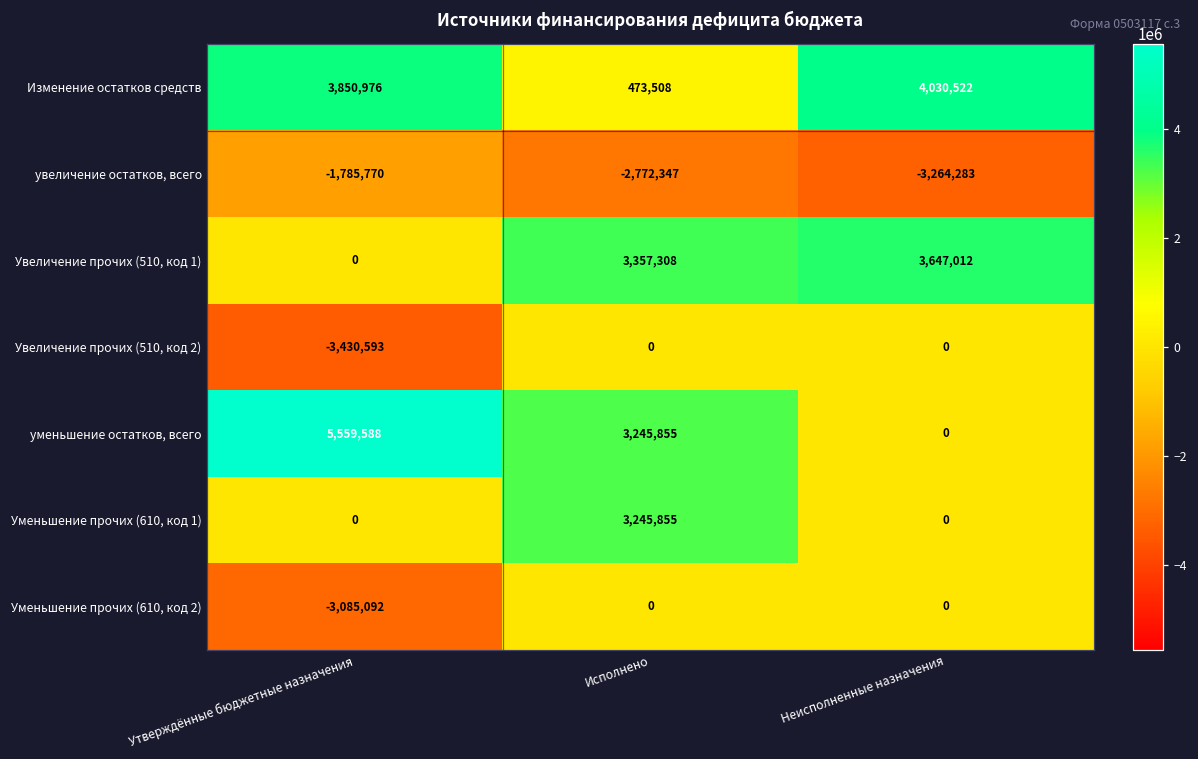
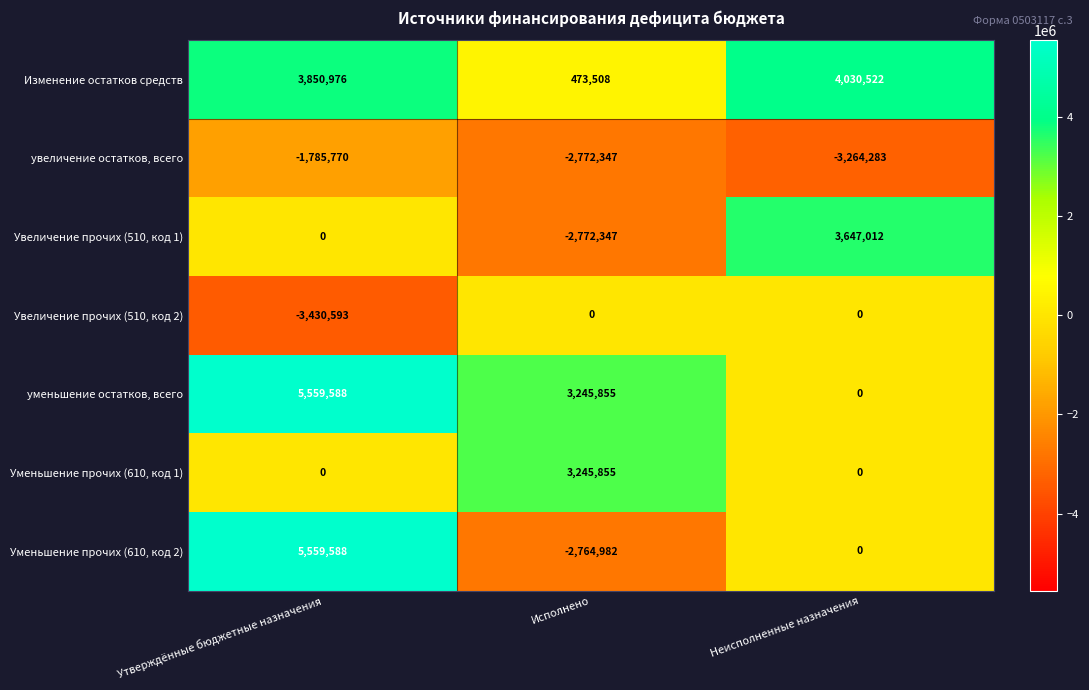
  {
    "Изменение остатков средств": {
      "Утверждённые бюджетные назначения": "3,850,976",
      "Исполнено": "473,508",
      "Неисполненные назначения": "4,030,522"
    },
    "увеличение остатков, всего": {
      "Утверждённые бюджетные назначения": "-1,785,770",
      "Исполнено": "-2,772,347",
      "Неисполненные назначения": "-3,264,283"
    },
    "Увеличение прочих (510, код 1)": {
      "Утверждённые бюджетные назначения": "0",
-     "Исполнено": "3,357,308",
+     "Исполнено": "-2,772,347",
      "Неисполненные назначения": "3,647,012"
    },
    "Увеличение прочих (510, код 2)": {
      "Утверждённые бюджетные назначения": "-3,430,593",
      "Исполнено": "0",
      "Неисполненные назначения": "0"
    },
    "уменьшение остатков, всего": {
      "Утверждённые бюджетные назначения": "5,559,588",
      "Исполнено": "3,245,855",
      "Неисполненные назначения": "0"
    },
    "Уменьшение прочих (610, код 1)": {
      "Утверждённые бюджетные назначения": "0",
      "Исполнено": "3,245,855",
      "Неисполненные назначения": "0"
    },
    "Уменьшение прочих (610, код 2)": {
-     "Утверждённые бюджетные назначения": "-3,085,092",
-     "Исполнено": "0",
+     "Утверждённые бюджетные назначения": "5,559,588",
+     "Исполнено": "-2,764,982",
      "Неисполненные назначения": "0"
    }
  }
